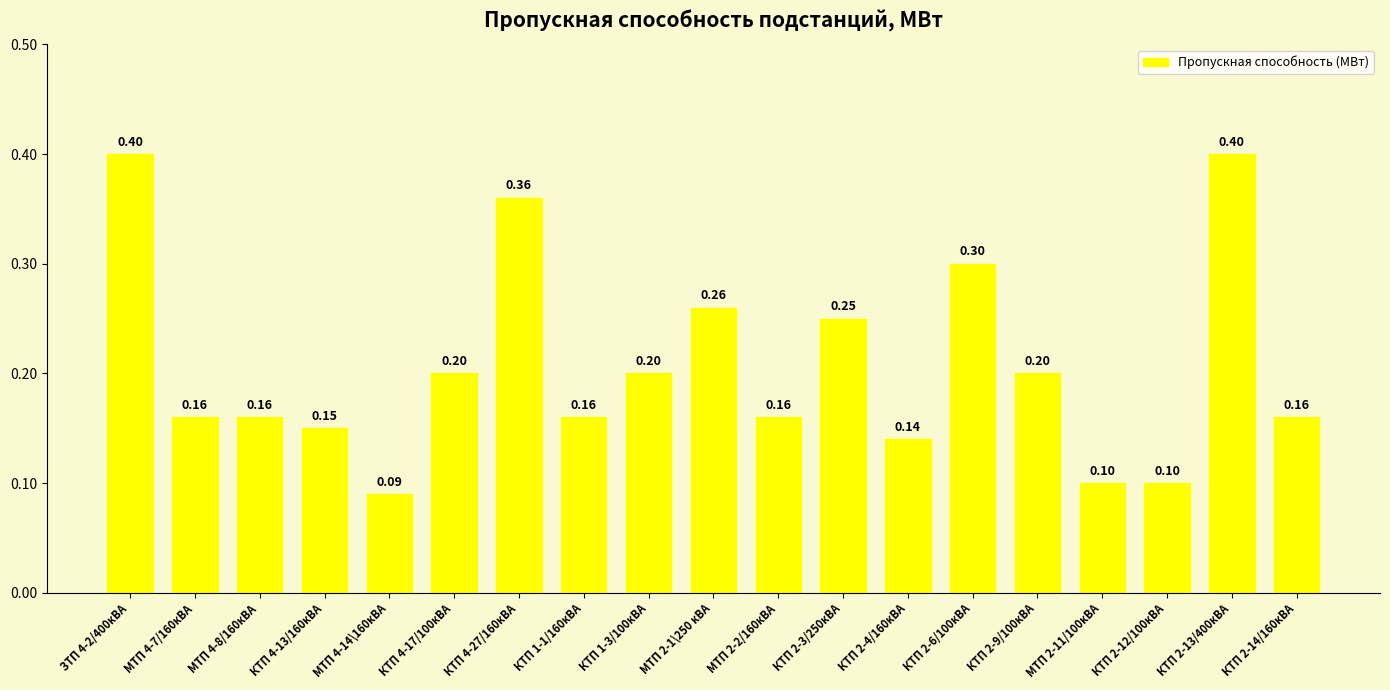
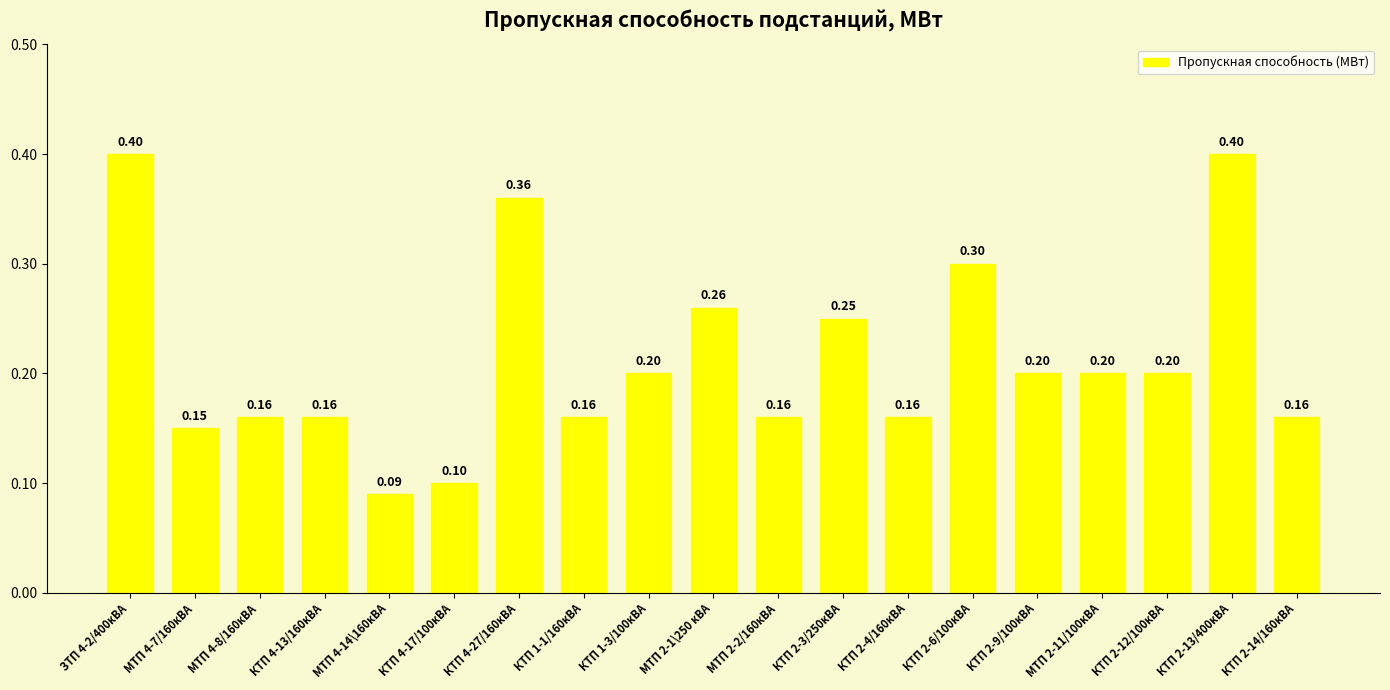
  {
    "ЗТП 4-2/400кВА": 0.40,
-   "МТП 4-7/160кВА": 0.16,
+   "МТП 4-7/160кВА": 0.15,
    "МТП 4-8/160кВА": 0.16,
-   "КТП 4-13/160кВА": 0.15,
+   "КТП 4-13/160кВА": 0.16,
    "МТП 4-14\\160кВА": 0.09,
-   "КТП 4-17/100кВА": 0.20,
+   "КТП 4-17/100кВА": 0.10,
    "КТП 4-27/160кВА": 0.36,
    "КТП 1-1/160кВА": 0.16,
    "КТП 1-3/100кВА": 0.20,
    "МТП 2-1\\250 кВА": 0.26,
    "МТП 2-2/160кВА": 0.16,
    "КТП 2-3/250кВА": 0.25,
-   "КТП 2-4/160кВА": 0.14,
+   "КТП 2-4/160кВА": 0.16,
    "КТП 2-6/100кВА": 0.30,
    "КТП 2-9/100кВА": 0.20,
-   "МТП 2-11/100кВА": 0.10,
-   "КТП 2-12/100кВА": 0.10,
+   "МТП 2-11/100кВА": 0.20,
+   "КТП 2-12/100кВА": 0.20,
    "КТП 2-13/400кВА": 0.40,
    "КТП 2-14/160кВА": 0.16
  }
